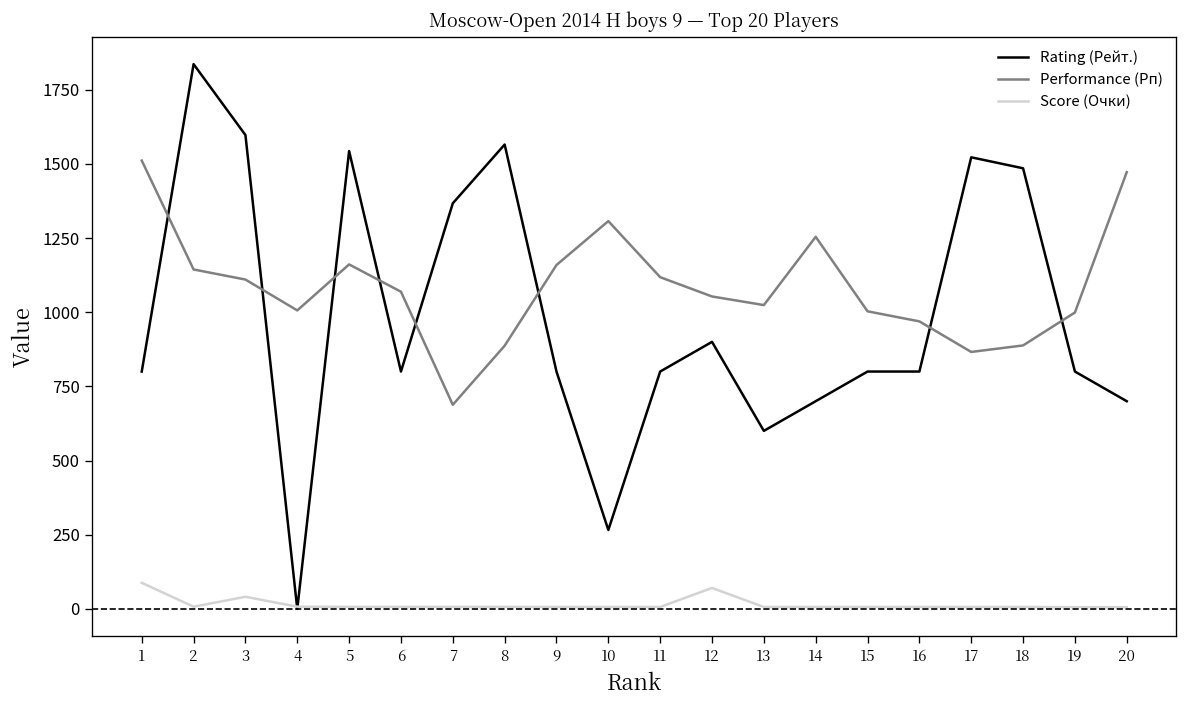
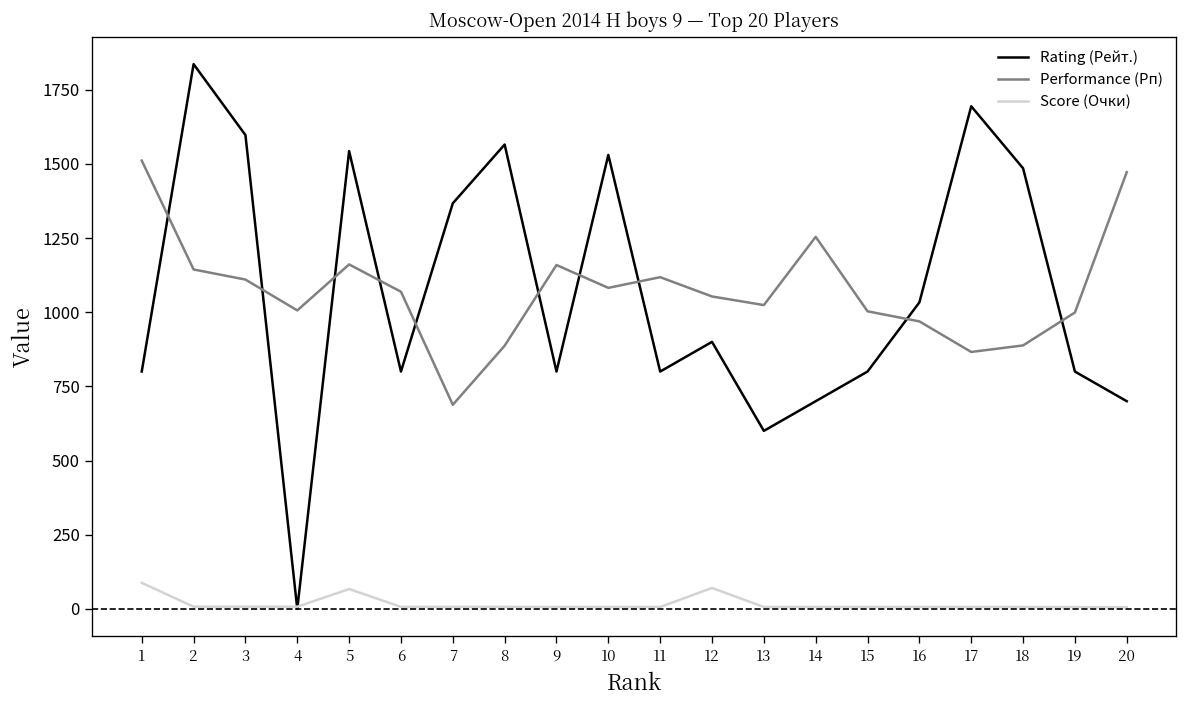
  {
    "Rating (Рейт.)": {
      "1": 800,
      "2": 1840,
      "3": 1600,
      "5": 1540,
      "6": 800,
      "7": 1370,
      "8": 1570,
      "9": 800,
-     "10": 270,
+     "10": 1530,
      "11": 800,
      "12": 900,
      "13": 600,
      "14": 700,
      "15": 800,
-     "16": 800,
-     "17": 1520,
+     "16": 1030,
+     "17": 1690,
      "18": 1490,
      "19": 800,
      "20": 700
    },
    "Performance (Рп)": {
      "1": 1510,
      "2": 1140,
      "3": 1110,
      "4": 1010,
      "5": 1160,
      "6": 1070,
      "7": 690,
      "8": 890,
      "9": 1160,
-     "10": 1310,
+     "10": 1080,
      "11": 1120,
      "12": 1050,
      "13": 1020,
      "14": 1250,
      "15": 1000,
      "16": 970,
      "17": 870,
      "18": 890,
      "19": 1000,
      "20": 1470
    },
    "Score (Очки)": {
      "1": 90,
      "2": 10,
-     "3": 40,
-     "5": 10,
+     "3": 10,
+     "5": 70,
      "6": 10,
      "7": 10,
      "8": 10,
      "9": 10,
      "10": 10,
      "11": 10,
      "12": 70,
      "13": 10,
      "14": 10,
      "15": 10,
      "16": 10,
      "17": 10,
      "18": 10,
      "19": 10,
      "20": 10
    }
  }
